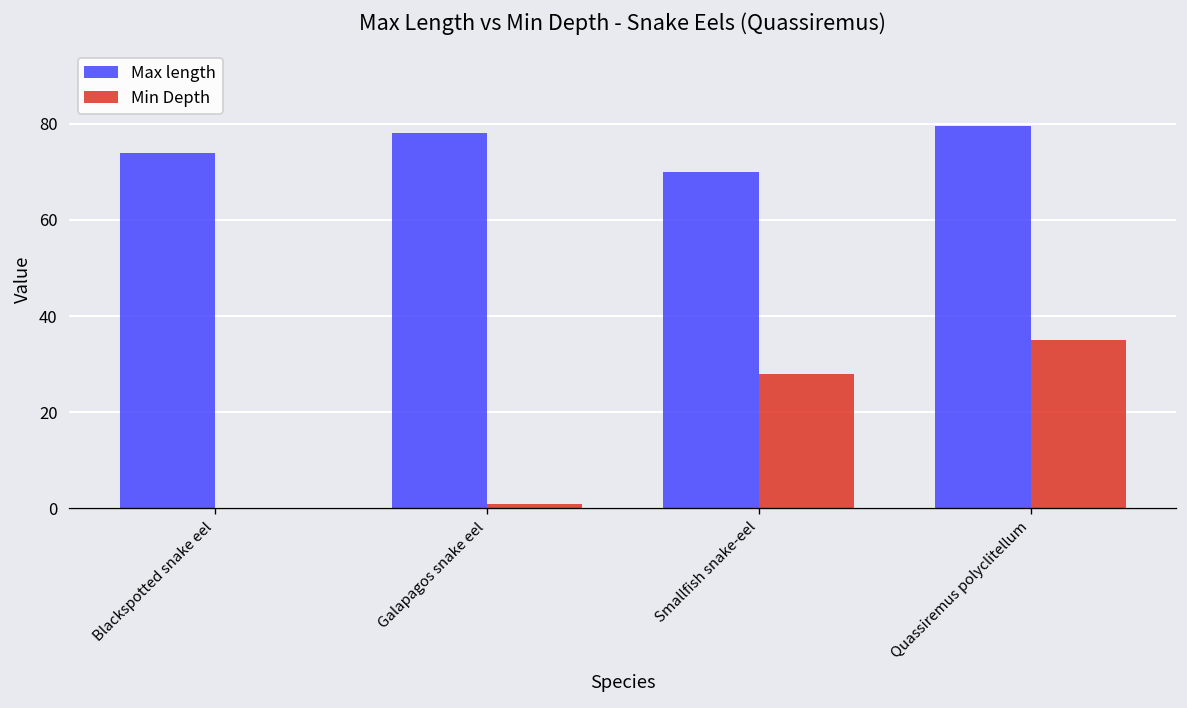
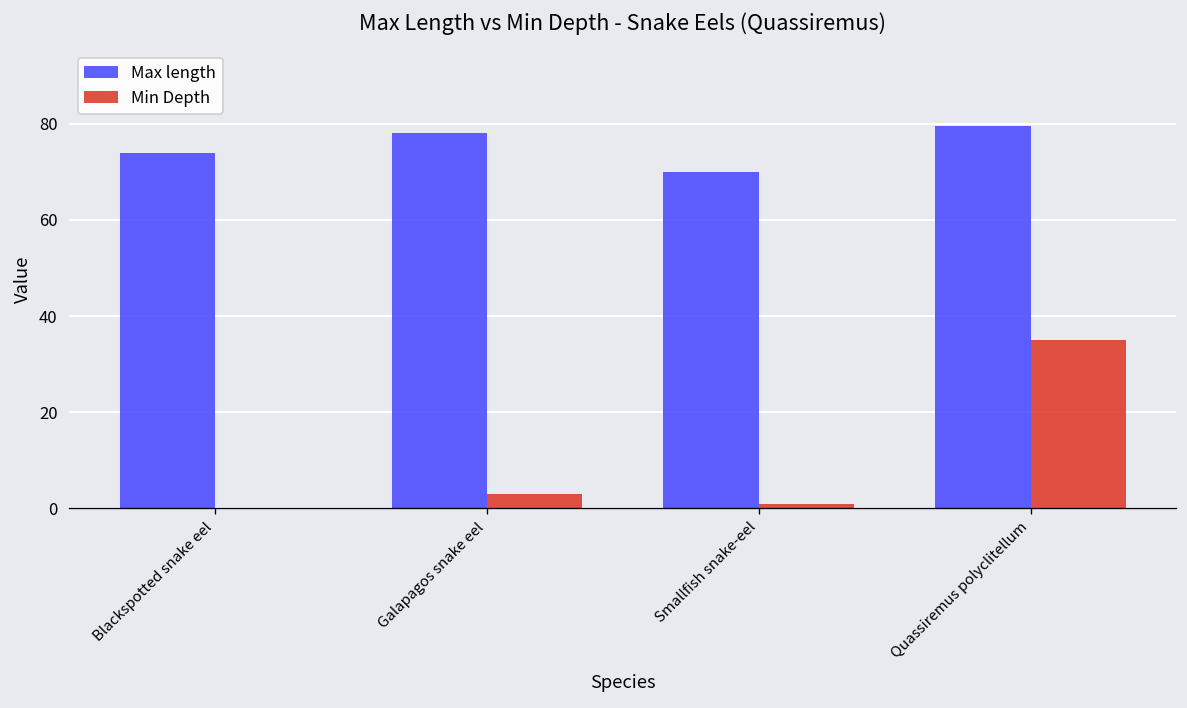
  {
    "Max length": {
      "Blackspotted snake eel": 74,
      "Galapagos snake eel": 78,
      "Smallfish snake-eel": 70,
      "Quassiremus polyclitellum": 80
    },
    "Min Depth": {
      "Blackspotted snake eel": 0,
-     "Galapagos snake eel": 1,
-     "Smallfish snake-eel": 28,
+     "Galapagos snake eel": 3,
+     "Smallfish snake-eel": 1,
      "Quassiremus polyclitellum": 35
    }
  }
